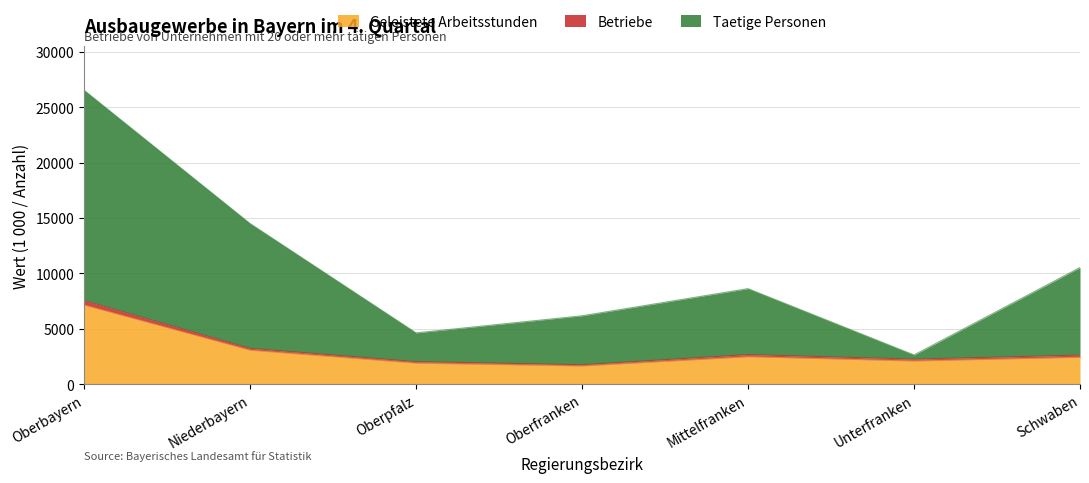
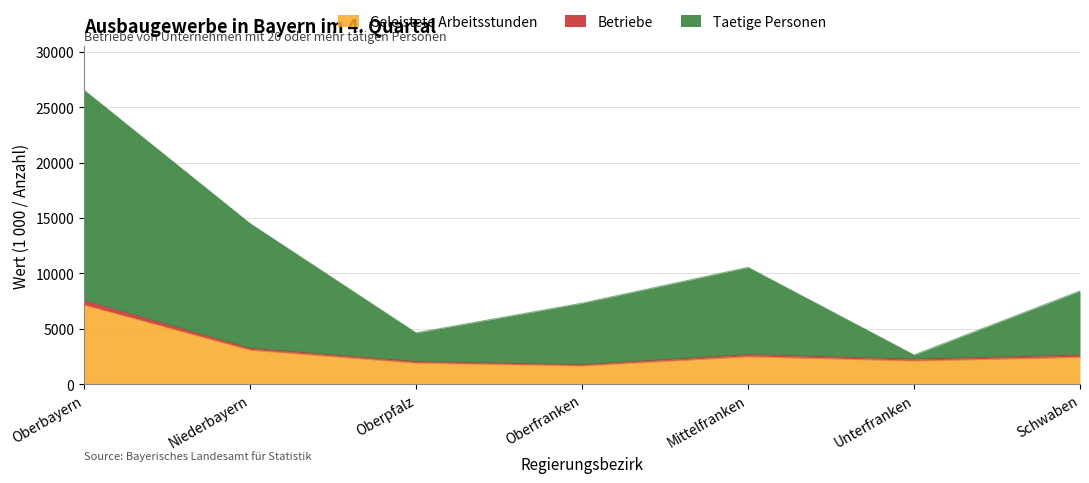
  {
    "Geleistete Arbeitsstunden": {
      "Oberbayern": 7100
    },
    "Betriebe": {
      "Oberbayern": 400
    },
    "Taetige Personen": {
      "Oberbayern": 19000,
      "Niederbayern": 11300,
      "Oberpfalz": 2600,
-     "Oberfranken": 4400,
-     "Mittelfranken": 6000,
+     "Oberfranken": 5600,
+     "Mittelfranken": 7900,
      "Unterfranken": 400,
-     "Schwaben": 7900
+     "Schwaben": 5800
    }
  }
